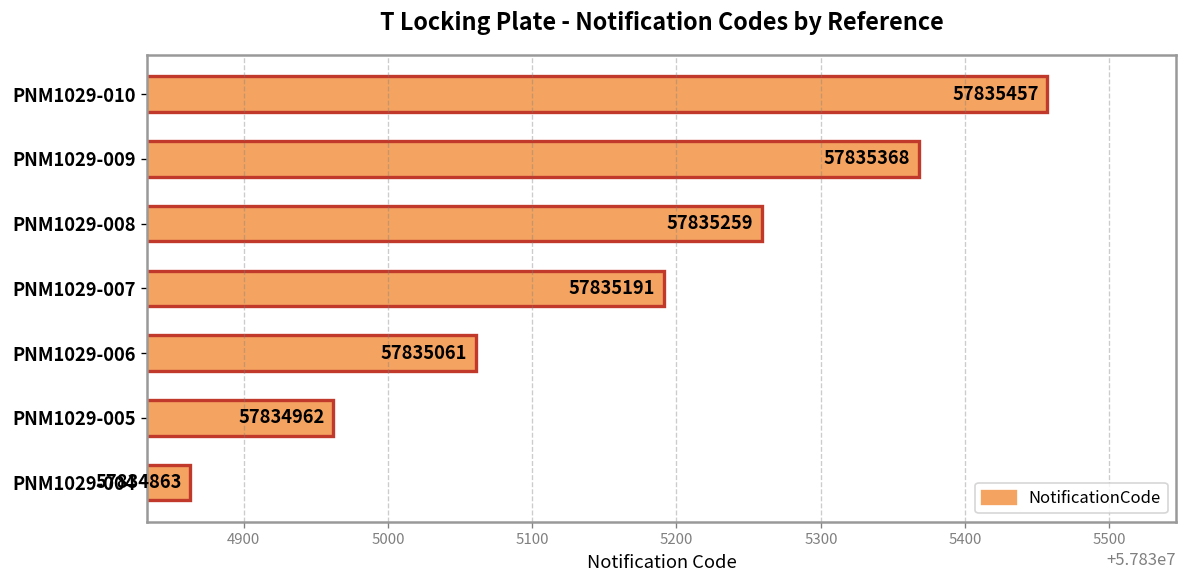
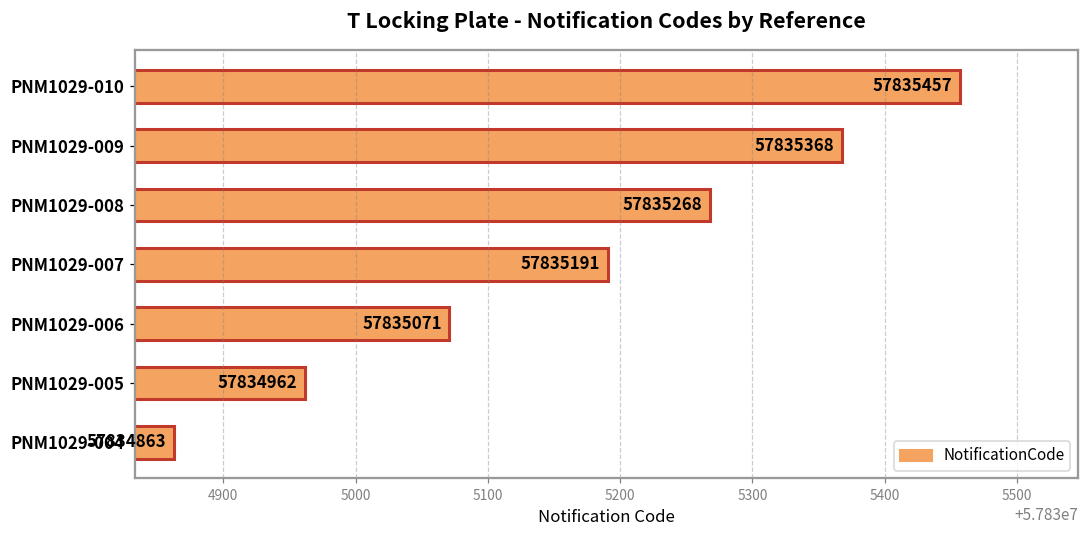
  {
    "PNM1029-010": 57835457,
    "PNM1029-009": 57835368,
-   "PNM1029-008": 57835259,
+   "PNM1029-008": 57835268,
    "PNM1029-007": 57835191,
-   "PNM1029-006": 57835061,
+   "PNM1029-006": 57835071,
    "PNM1029-005": 57834962,
    "PNM1029-004": 57834863
  }
